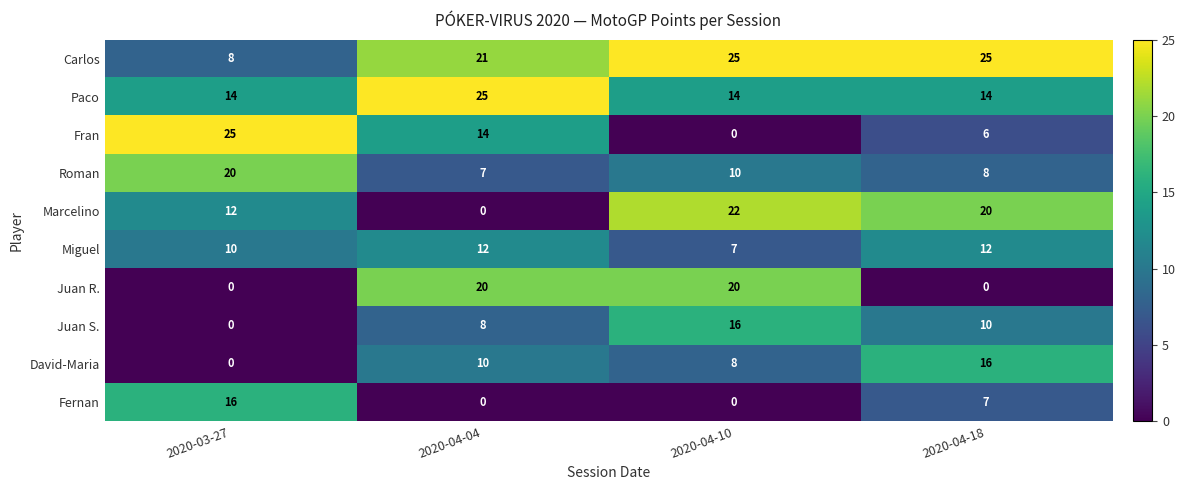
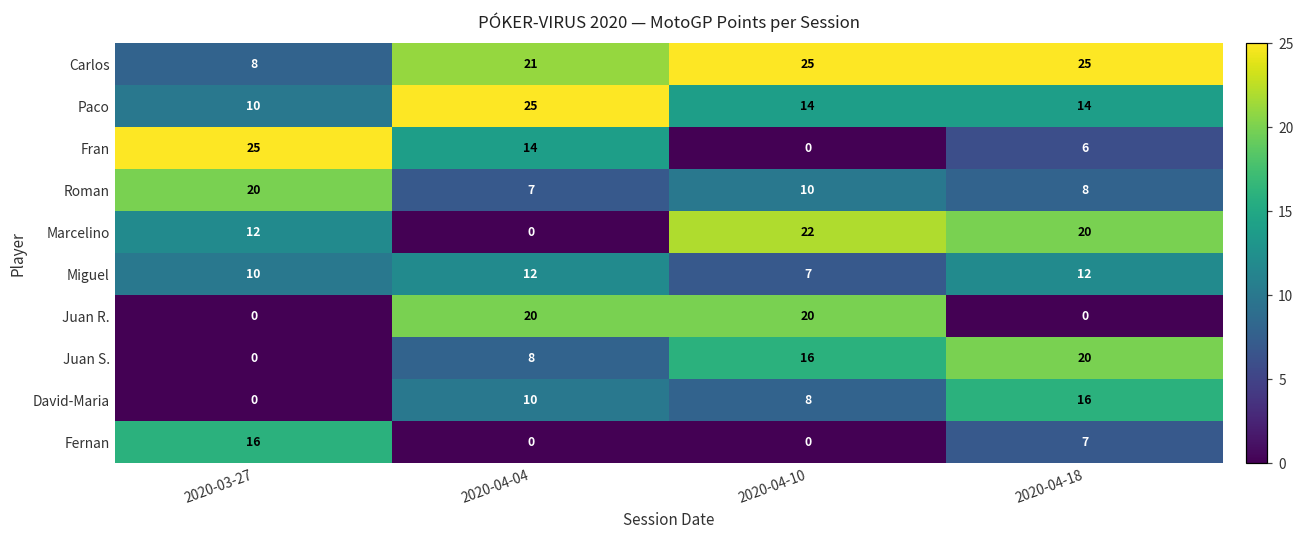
  {
    "Carlos": {
      "2020-03-27": 8,
      "2020-04-04": 21,
      "2020-04-10": 25,
      "2020-04-18": 25
    },
    "Paco": {
-     "2020-03-27": 14,
+     "2020-03-27": 10,
      "2020-04-04": 25,
      "2020-04-10": 14,
      "2020-04-18": 14
    },
    "Fran": {
      "2020-03-27": 25,
      "2020-04-04": 14,
      "2020-04-10": 0,
      "2020-04-18": 6
    },
    "Roman": {
      "2020-03-27": 20,
      "2020-04-04": 7,
      "2020-04-10": 10,
      "2020-04-18": 8
    },
    "Marcelino": {
      "2020-03-27": 12,
      "2020-04-04": 0,
      "2020-04-10": 22,
      "2020-04-18": 20
    },
    "Miguel": {
      "2020-03-27": 10,
      "2020-04-04": 12,
      "2020-04-10": 7,
      "2020-04-18": 12
    },
    "Juan R.": {
      "2020-03-27": 0,
      "2020-04-04": 20,
      "2020-04-10": 20,
      "2020-04-18": 0
    },
    "Juan S.": {
      "2020-03-27": 0,
      "2020-04-04": 8,
      "2020-04-10": 16,
-     "2020-04-18": 10
+     "2020-04-18": 20
    },
    "David-Maria": {
      "2020-03-27": 0,
      "2020-04-04": 10,
      "2020-04-10": 8,
      "2020-04-18": 16
    },
    "Fernan": {
      "2020-03-27": 16,
      "2020-04-04": 0,
      "2020-04-10": 0,
      "2020-04-18": 7
    }
  }
